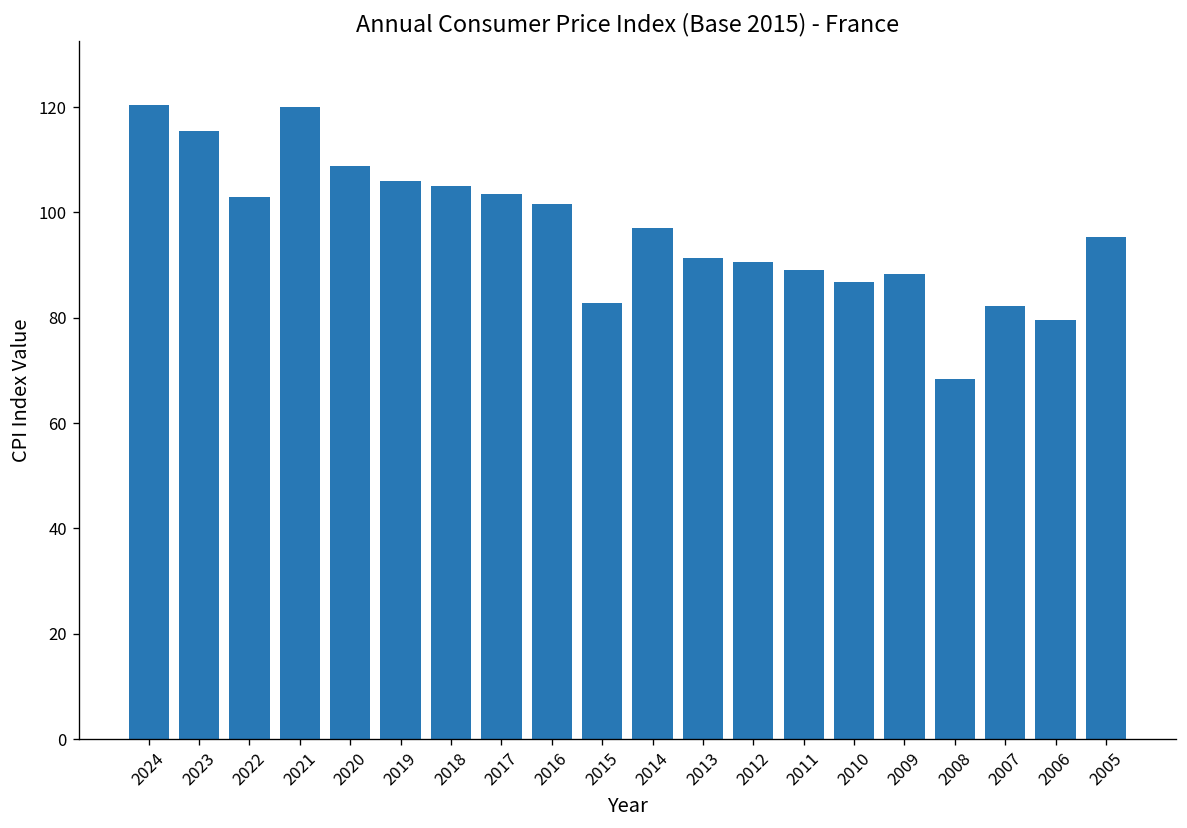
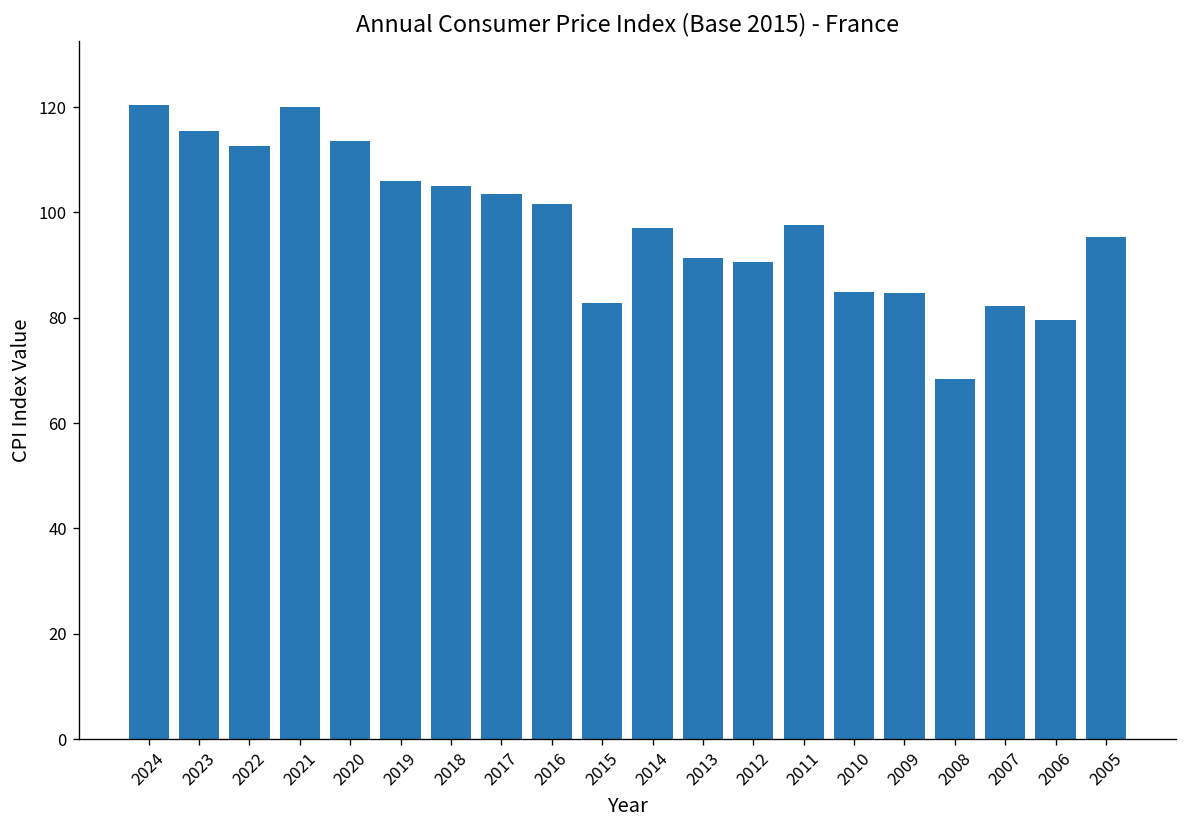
  {
    "2024": 120,
    "2023": 116,
-   "2022": 103,
+   "2022": 113,
    "2021": 120,
-   "2020": 109,
+   "2020": 114,
    "2019": 106,
    "2018": 105,
    "2017": 104,
    "2016": 102,
    "2015": 83,
    "2014": 97,
    "2013": 91,
    "2012": 91,
-   "2011": 89,
-   "2010": 87,
-   "2009": 88,
+   "2011": 98,
+   "2010": 85,
+   "2009": 85,
    "2008": 68,
    "2007": 82,
    "2006": 79,
    "2005": 95
  }
